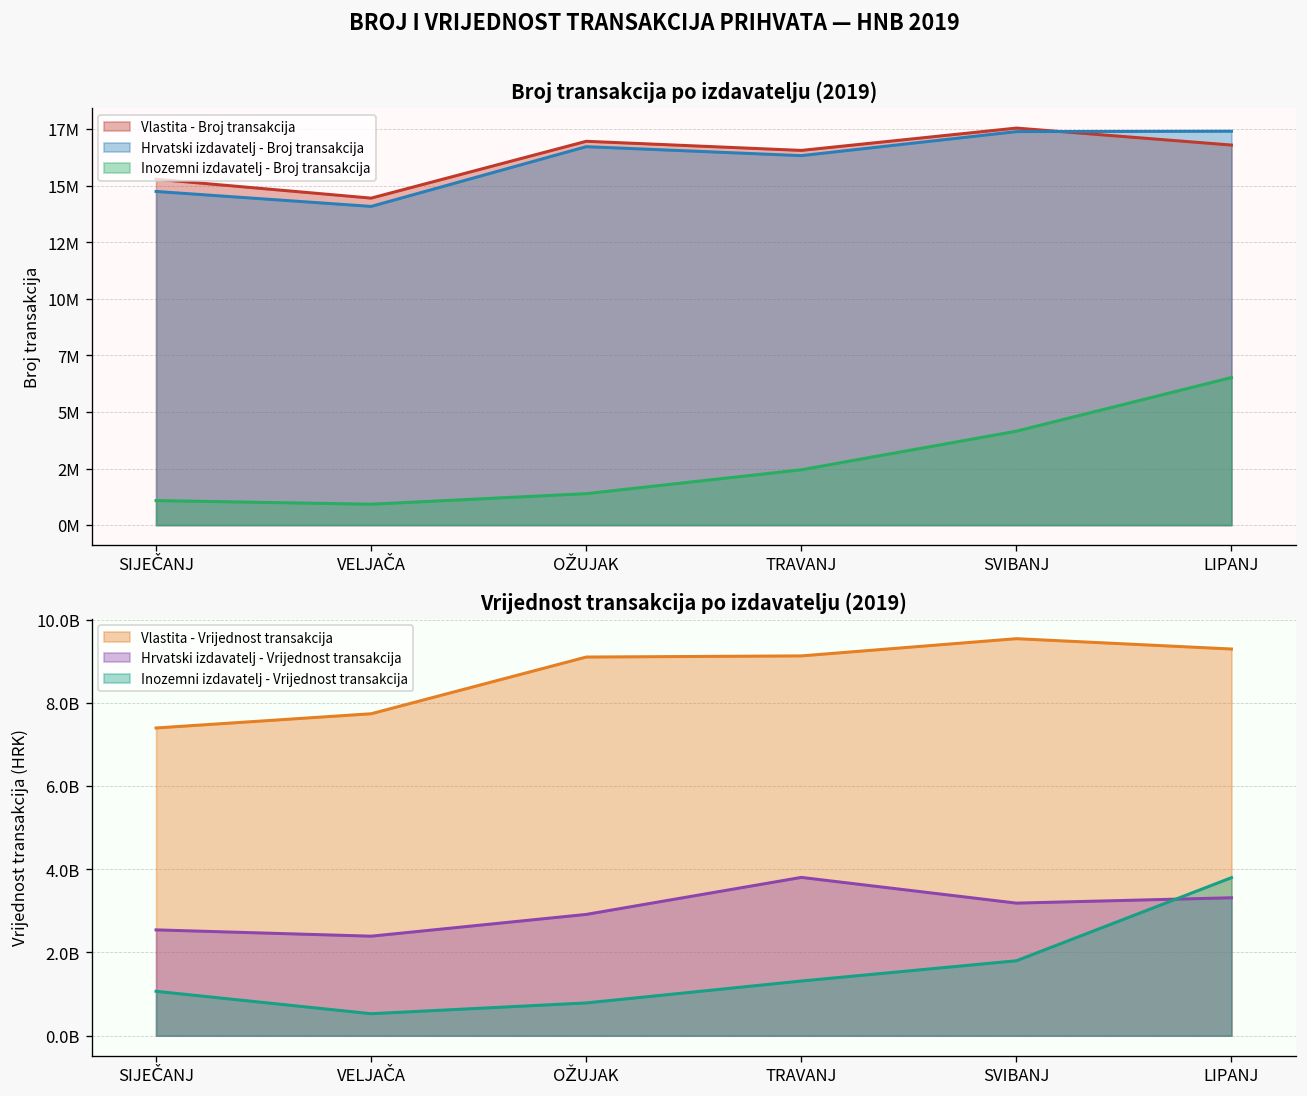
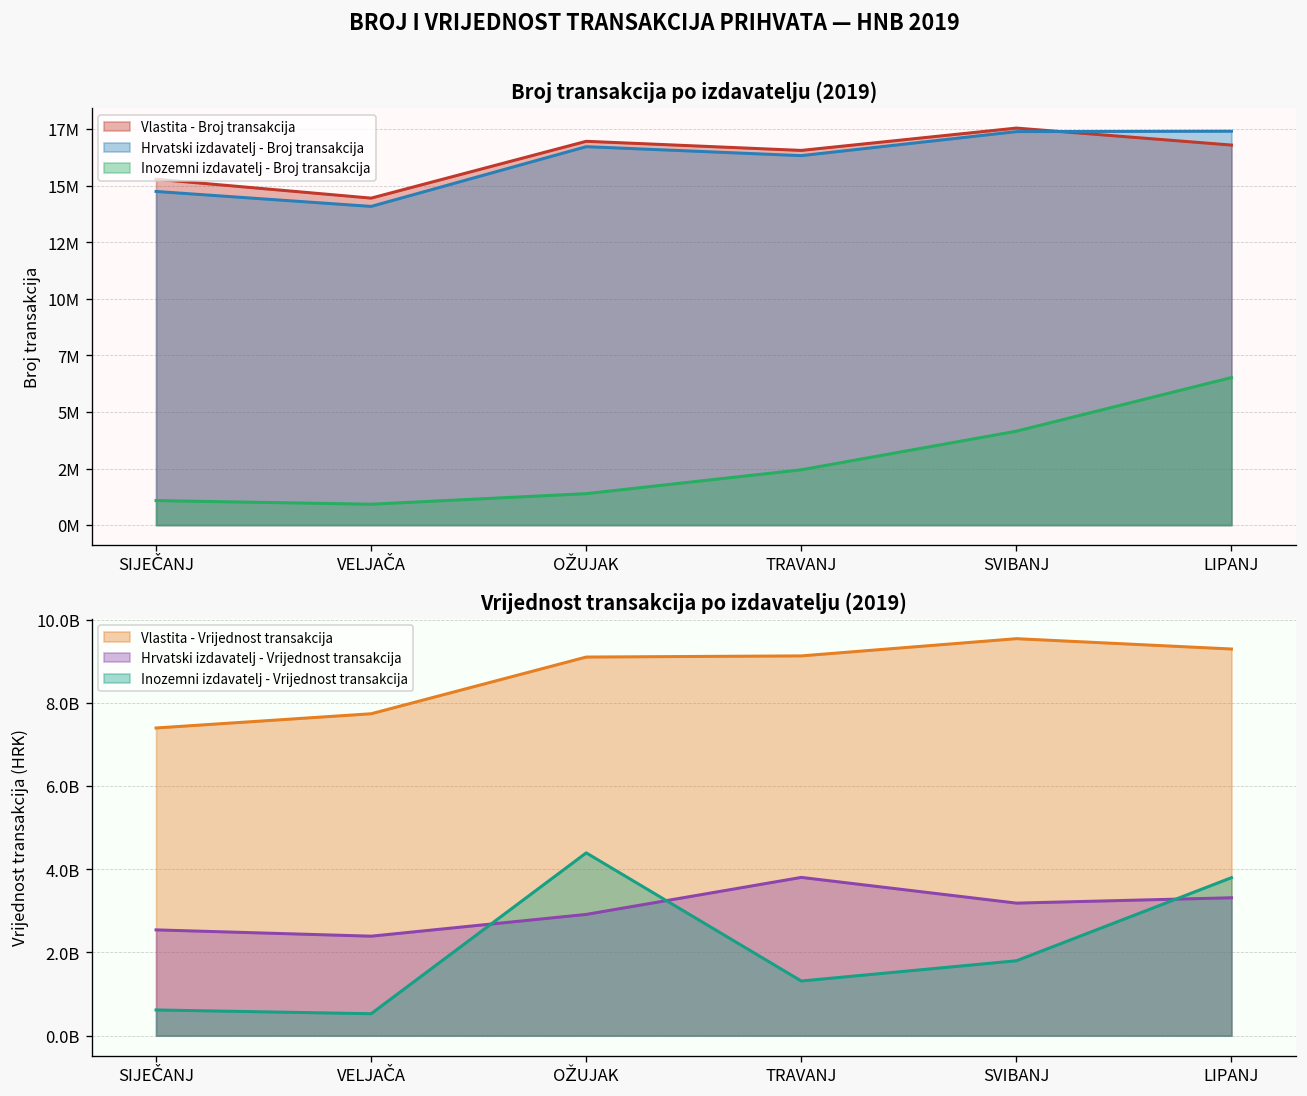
  {
    "Vrijednost transakcija po izdavatelju (2019)": {
      "Vlastita - Vrijednost transakcija": {
        "SIJEČANJ": 7400000000,
        "VELJAČA": 7700000000,
        "OŽUJAK": 9100000000,
        "TRAVANJ": 9100000000,
        "SVIBANJ": 9500000000,
        "LIPANJ": 9300000000
      },
      "Hrvatski izdavatelj - Vrijednost transakcija": {
        "SIJEČANJ": 2500000000,
        "VELJAČA": 2400000000,
        "OŽUJAK": 2900000000,
        "TRAVANJ": 3800000000,
        "SVIBANJ": 3200000000,
        "LIPANJ": 3300000000
      },
      "Inozemni izdavatelj - Vrijednost transakcija": {
-       "SIJEČANJ": 1100000000,
+       "SIJEČANJ": 600000000,
        "VELJAČA": 500000000,
-       "OŽUJAK": 800000000,
+       "OŽUJAK": 4400000000,
        "TRAVANJ": 1300000000,
        "SVIBANJ": 1800000000,
        "LIPANJ": 3800000000
      }
    }
  }
